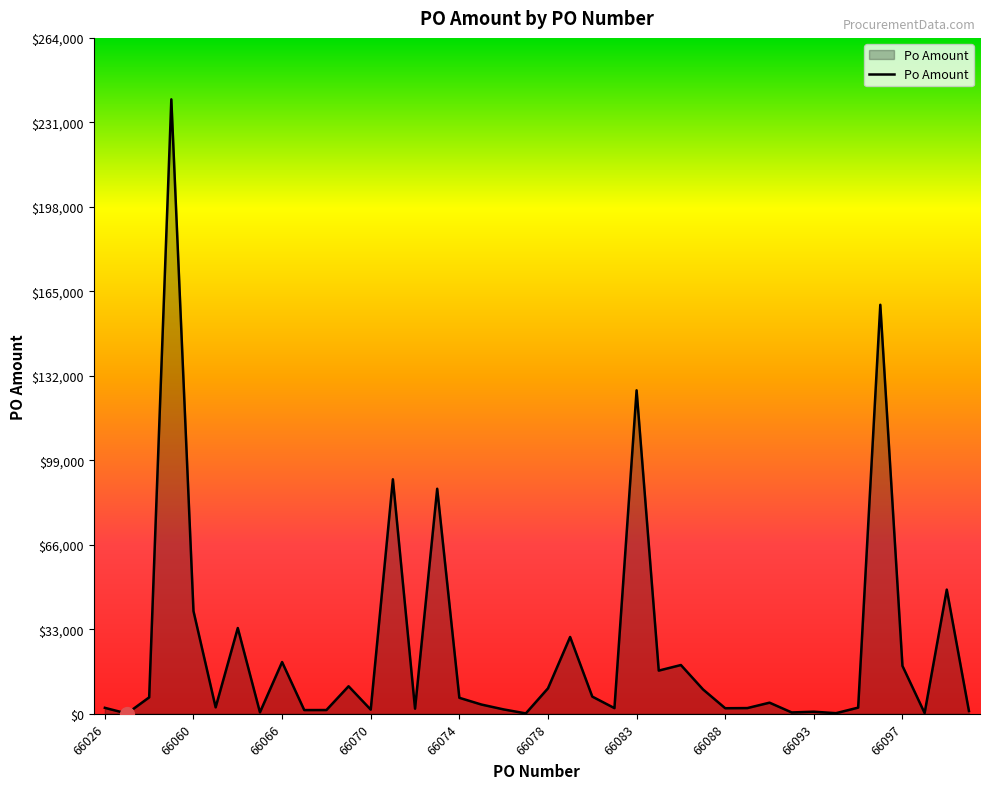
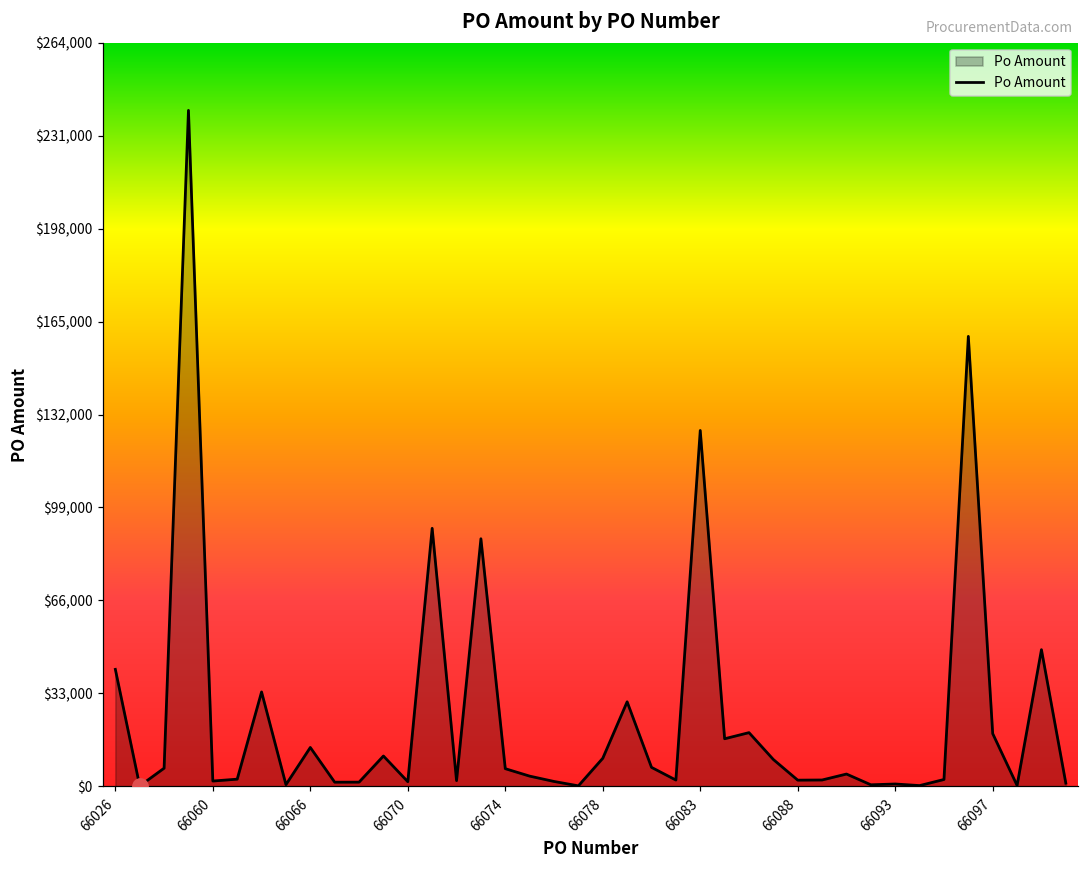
  {
    "Po Amount": {
-     "66026": "$2,000",
-     "66060": "$40,000",
-     "66066": "$20,000",
+     "66026": "$42,000",
+     "66060": "$2,000",
+     "66066": "$14,000",
      "66070": "$2,000",
      "66074": "$6,000",
      "66078": "$10,000",
      "66083": "$126,000",
      "66088": "$2,000",
      "66093": "$1,000",
      "66097": "$19,000"
    }
  }
